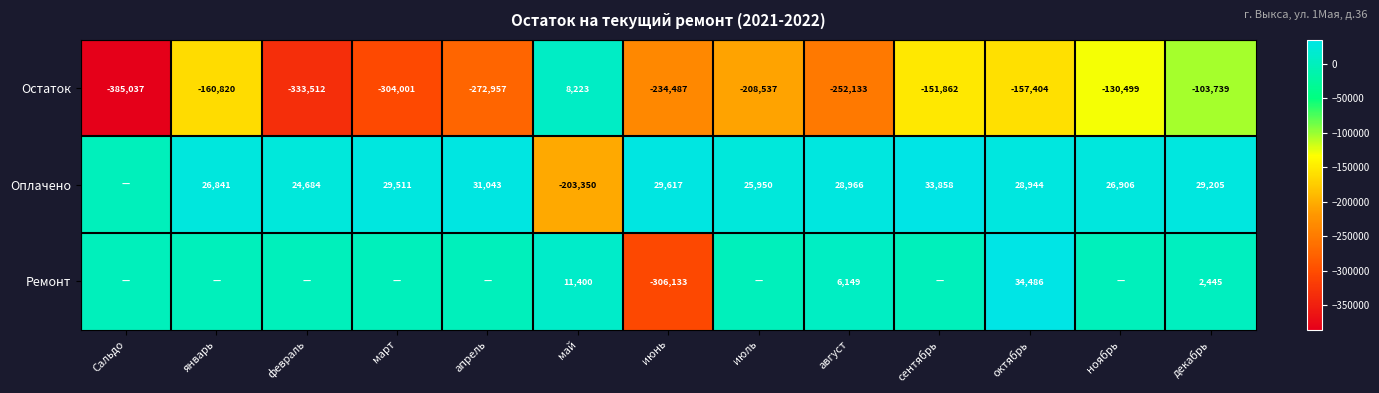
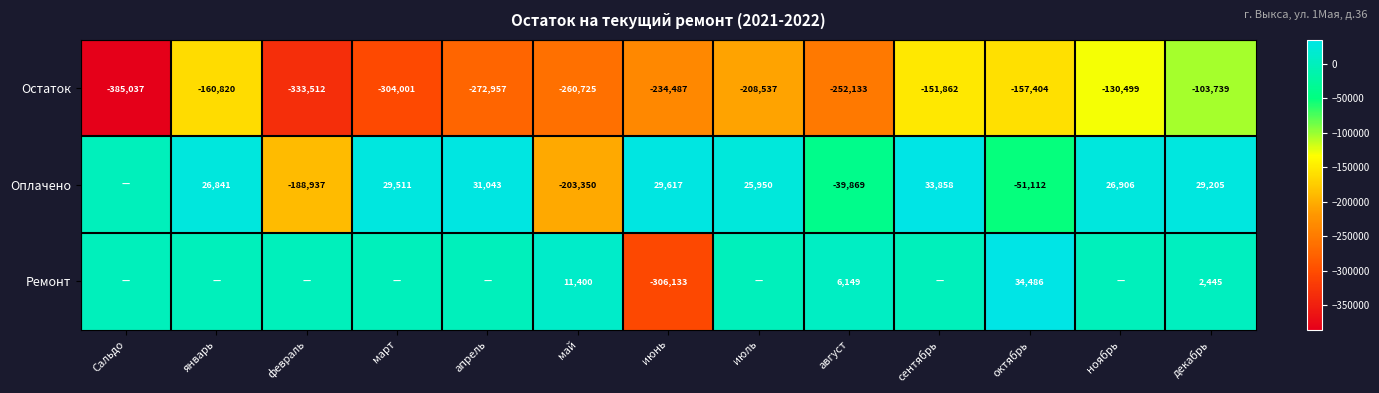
  {
    "Остаток": {
      "Сальдо": "-385,037",
      "январь": "-160,820",
      "февраль": "-333,512",
      "март": "-304,001",
      "апрель": "-272,957",
-     "май": "8,223",
+     "май": "-260,725",
      "июнь": "-234,487",
      "июль": "-208,537",
      "август": "-252,133",
      "сентябрь": "-151,862",
      "октябрь": "-157,404",
      "ноябрь": "-130,499",
      "декабрь": "-103,739"
    },
    "Оплачено": {
      "январь": "26,841",
-     "февраль": "24,684",
+     "февраль": "-188,937",
      "март": "29,511",
      "апрель": "31,043",
      "май": "-203,350",
      "июнь": "29,617",
      "июль": "25,950",
-     "август": "28,966",
+     "август": "-39,869",
      "сентябрь": "33,858",
-     "октябрь": "28,944",
+     "октябрь": "-51,112",
      "ноябрь": "26,906",
      "декабрь": "29,205"
    },
    "Ремонт": {
      "май": "11,400",
      "июнь": "-306,133",
      "август": "6,149",
      "октябрь": "34,486",
      "декабрь": "2,445"
    }
  }
